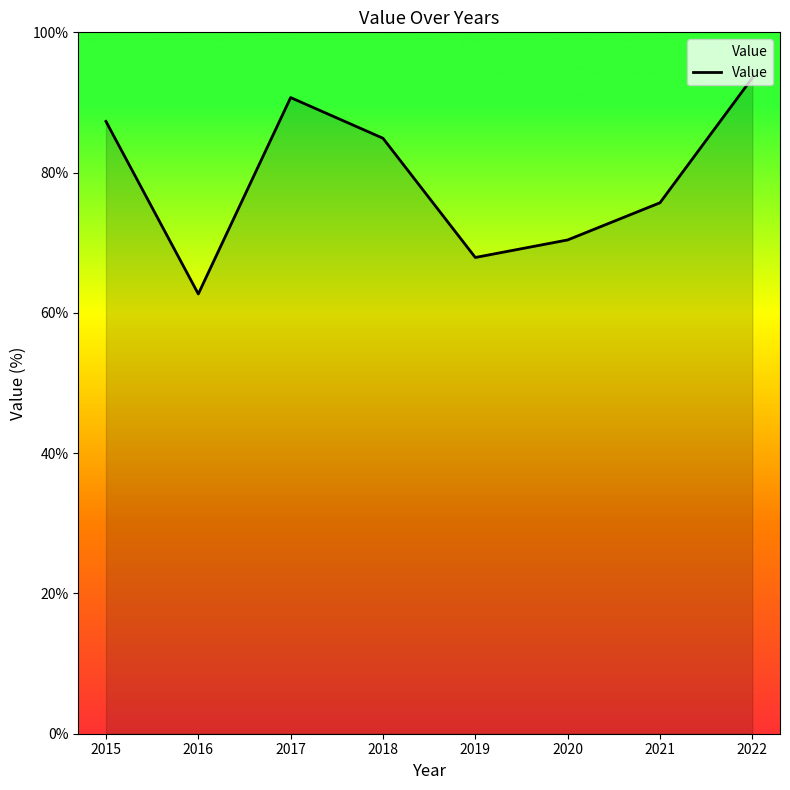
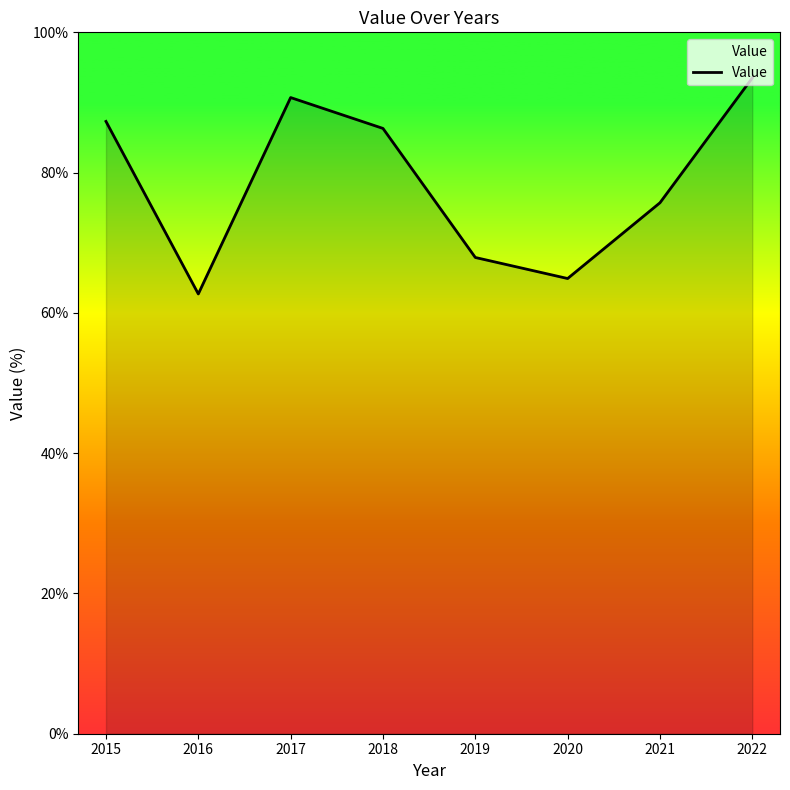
  {
    "2015": "87%",
    "2016": "63%",
    "2017": "91%",
-   "2018": "85%",
+   "2018": "86%",
    "2019": "68%",
-   "2020": "70%",
+   "2020": "65%",
    "2021": "76%"
  }
